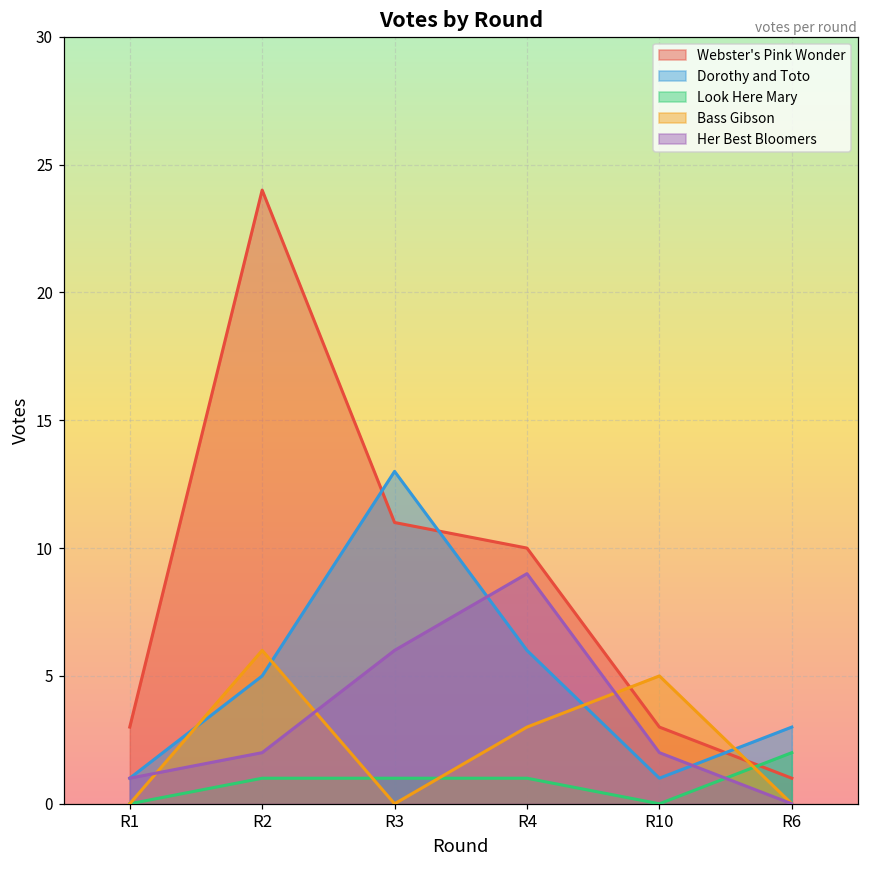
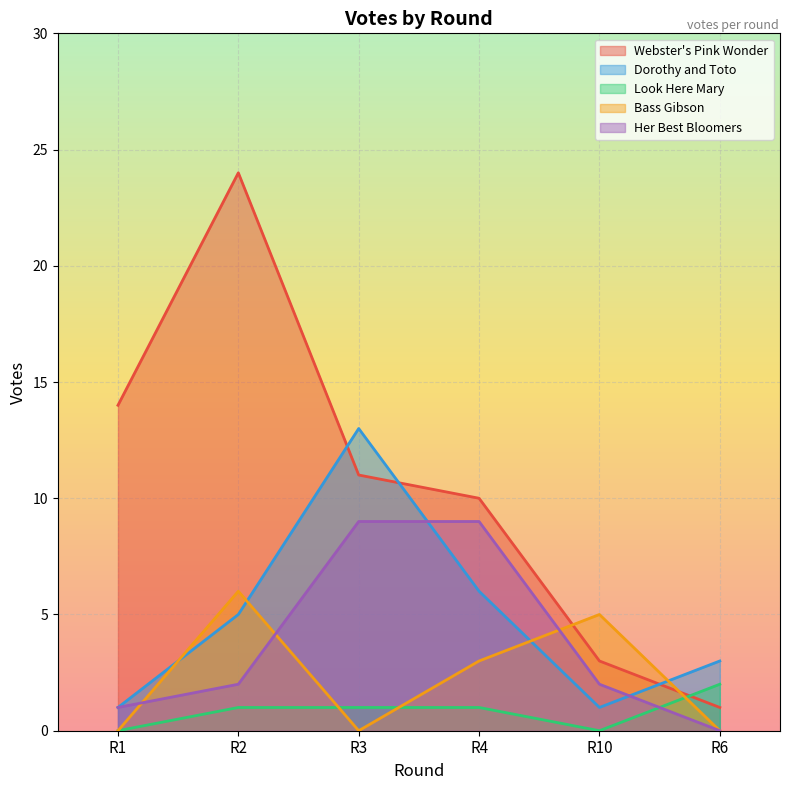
  {
    "Webster's Pink Wonder": {
-     "R1": 3,
+     "R1": 14,
      "R2": 24,
      "R3": 11,
      "R4": 10,
      "R10": 3,
      "R6": 1
    },
    "Dorothy and Toto": {
      "R2": 5,
      "R3": 13,
      "R4": 6,
      "R10": 1,
      "R6": 3
    },
    "Look Here Mary": {
      "R2": 1,
      "R3": 1,
      "R4": 1,
      "R10": 0,
      "R6": 2
    },
    "Bass Gibson": {
      "R2": 6,
      "R3": 0,
      "R4": 3,
      "R10": 5
    },
    "Her Best Bloomers": {
      "R2": 2,
-     "R3": 6,
+     "R3": 9,
      "R4": 9,
      "R10": 2
    }
  }
